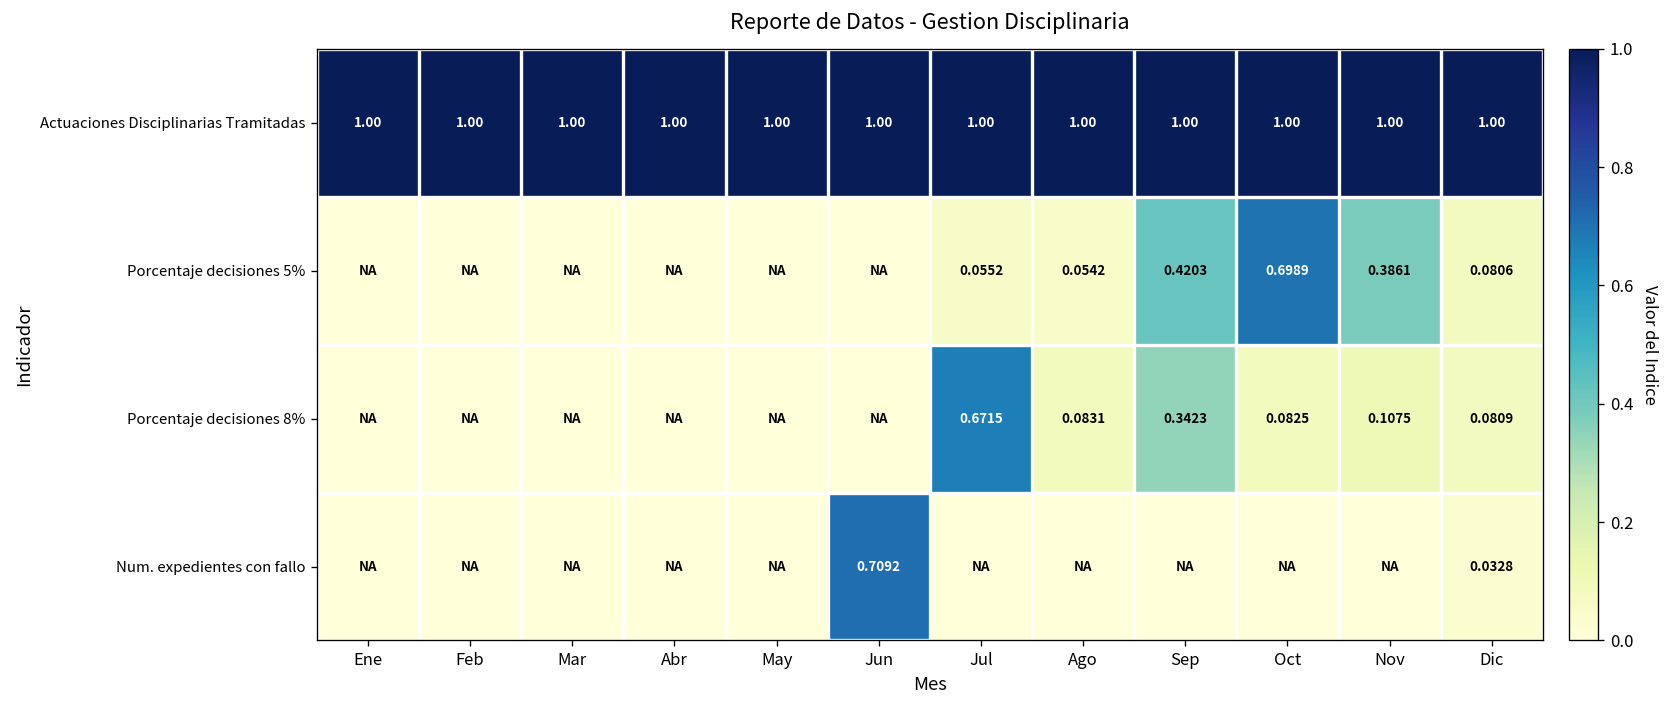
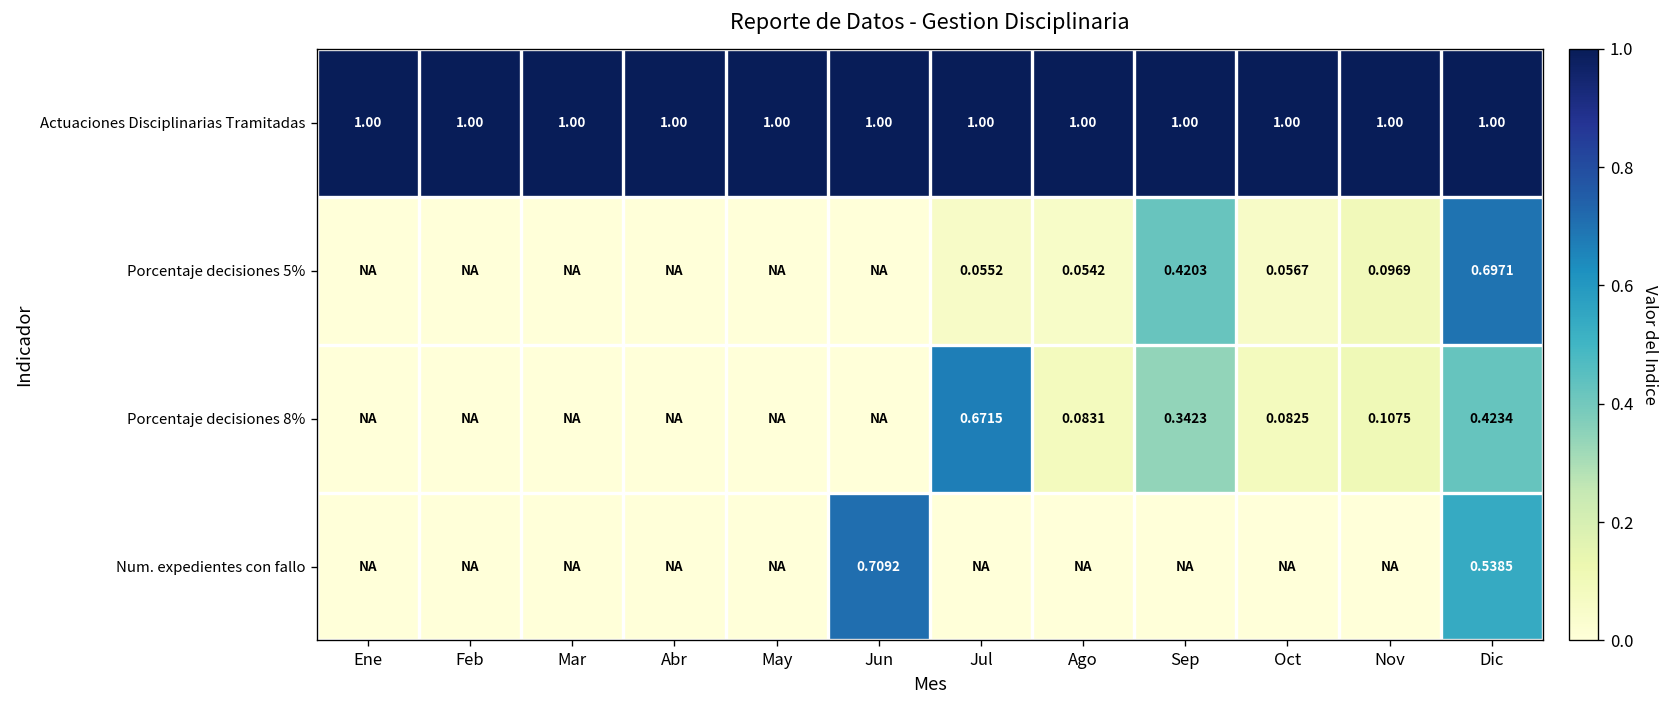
  {
    "Actuaciones Disciplinarias Tramitadas": {
      "Ene": 1.00,
      "Feb": 1.00,
      "Mar": 1.00,
      "Abr": 1.00,
      "May": 1.00,
      "Jun": 1.00,
      "Jul": 1.00,
      "Ago": 1.00,
      "Sep": 1.00,
      "Oct": 1.00,
      "Nov": 1.00,
      "Dic": 1.00
    },
    "Porcentaje decisiones 5%": {
      "Jul": 0.0552,
      "Ago": 0.0542,
      "Sep": 0.4203,
-     "Oct": 0.6989,
-     "Nov": 0.3861,
-     "Dic": 0.0806
+     "Oct": 0.0567,
+     "Nov": 0.0969,
+     "Dic": 0.6971
    },
    "Porcentaje decisiones 8%": {
      "Jul": 0.6715,
      "Ago": 0.0831,
      "Sep": 0.3423,
      "Oct": 0.0825,
      "Nov": 0.1075,
-     "Dic": 0.0809
+     "Dic": 0.4234
    },
    "Num. expedientes con fallo": {
      "Jun": 0.7092,
-     "Dic": 0.0328
+     "Dic": 0.5385
    }
  }
